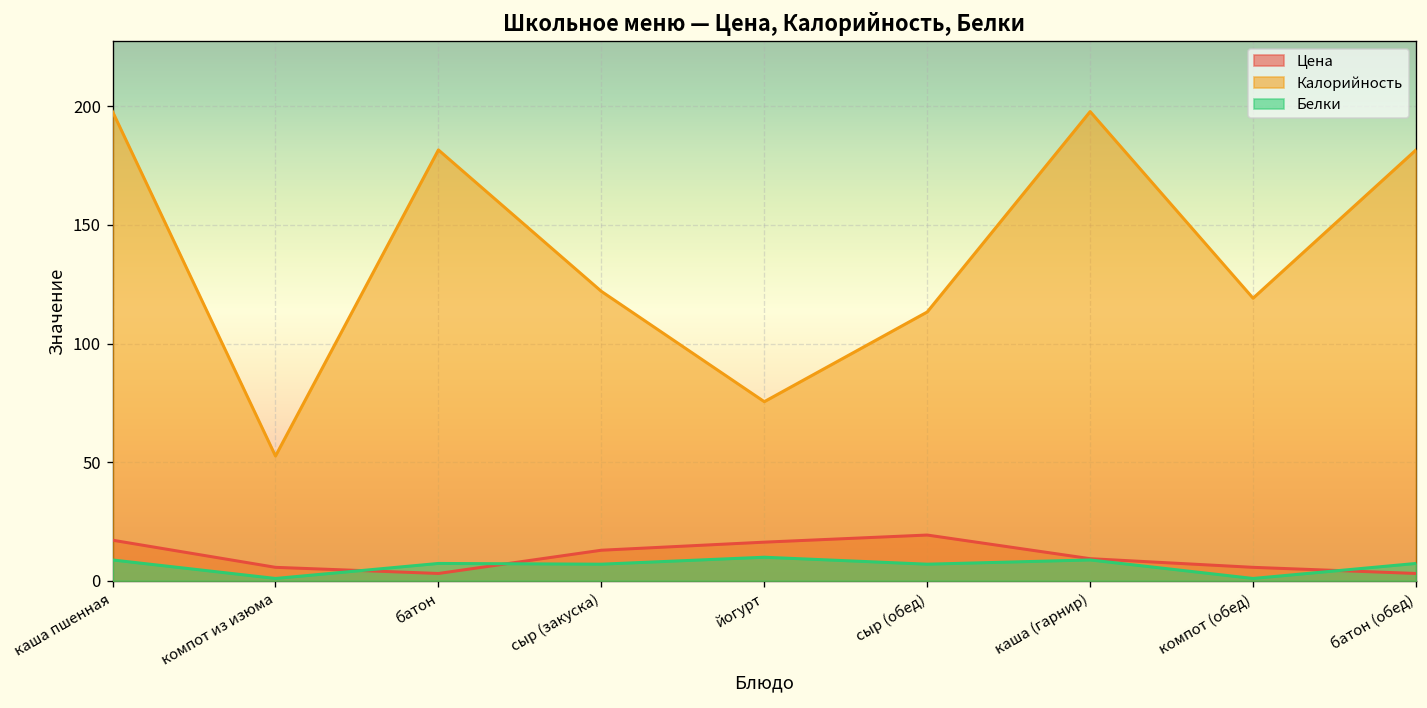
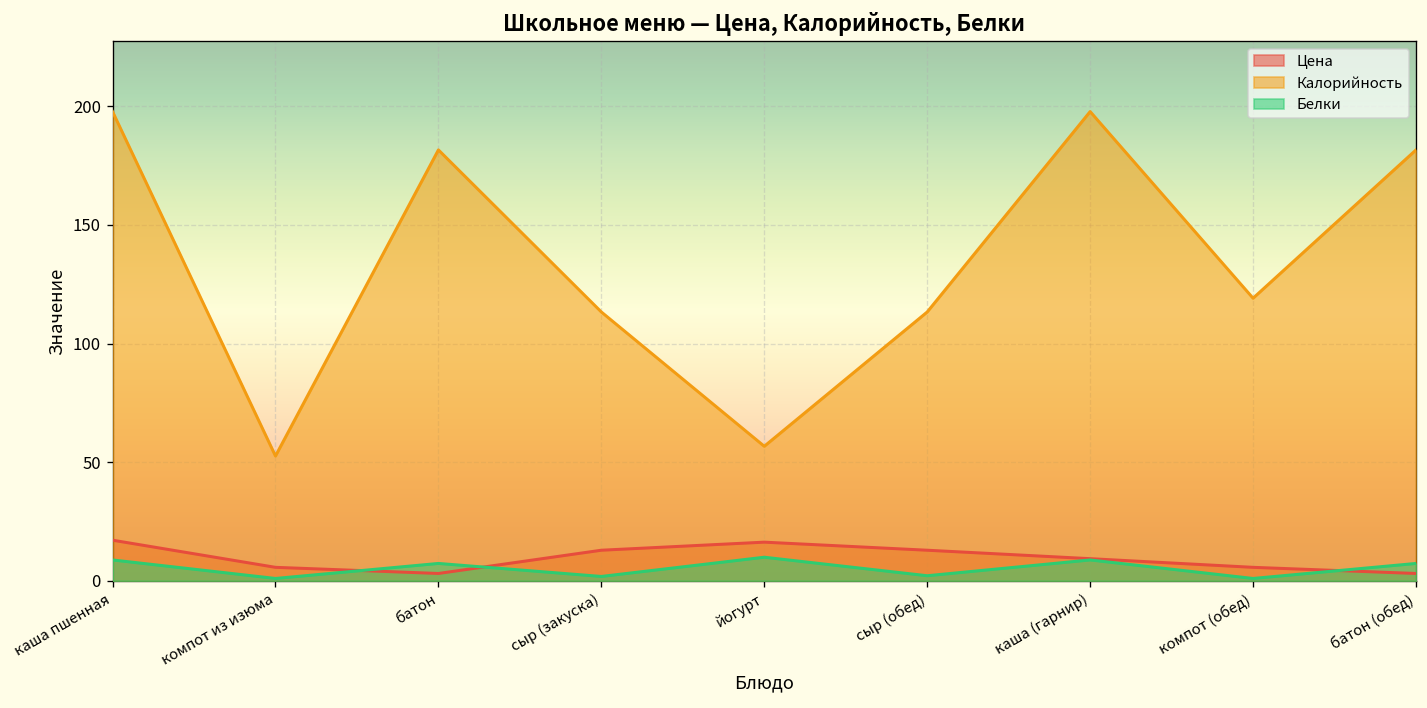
  {
    "Цена": {
      "каша пшенная": 17,
      "компот из изюма": 6,
      "батон": 3,
      "сыр (закуска)": 13,
      "йогурт": 16,
-     "сыр (обед)": 19,
+     "сыр (обед)": 13,
      "компот (обед)": 6,
      "батон (обед)": 3
    },
    "Калорийность": {
      "каша пшенная": 198,
      "компот из изюма": 53,
      "батон": 182,
-     "сыр (закуска)": 122,
-     "йогурт": 76,
+     "сыр (закуска)": 113,
+     "йогурт": 57,
      "сыр (обед)": 113,
      "каша (гарнир)": 198,
      "компот (обед)": 119,
      "батон (обед)": 182
    },
    "Белки": {
      "каша пшенная": 9,
      "компот из изюма": 1,
      "батон": 7,
-     "сыр (закуска)": 7,
+     "сыр (закуска)": 2,
      "йогурт": 10,
-     "сыр (обед)": 7,
+     "сыр (обед)": 2,
      "компот (обед)": 1,
      "батон (обед)": 7
    }
  }
